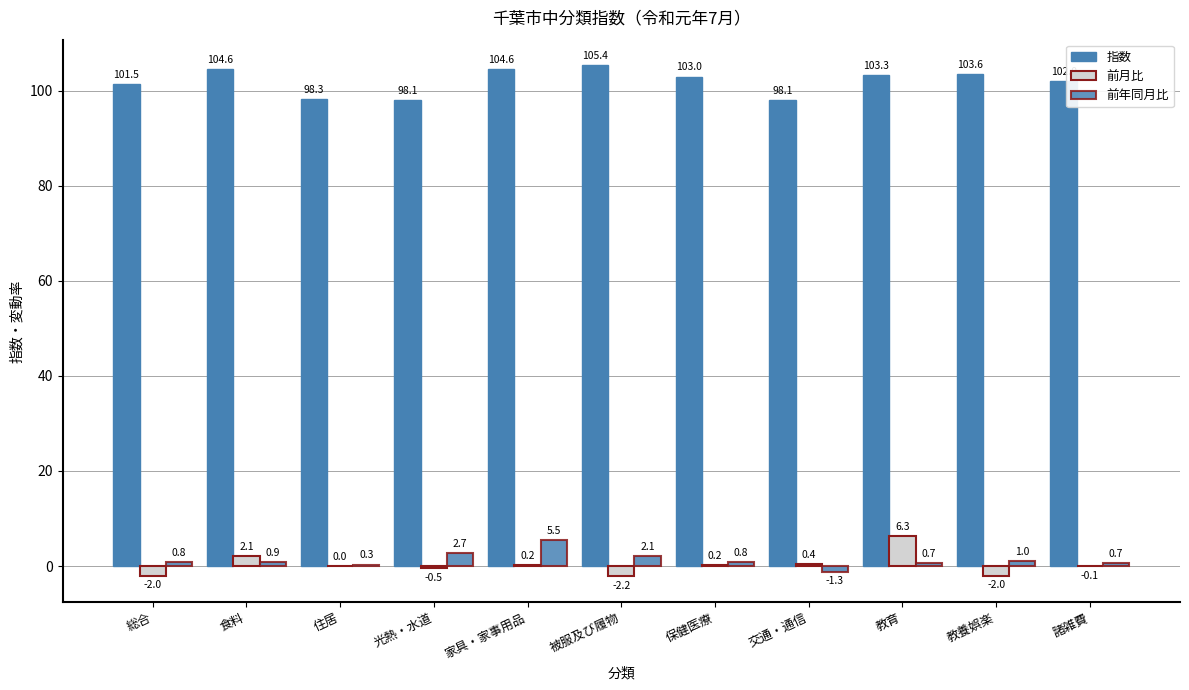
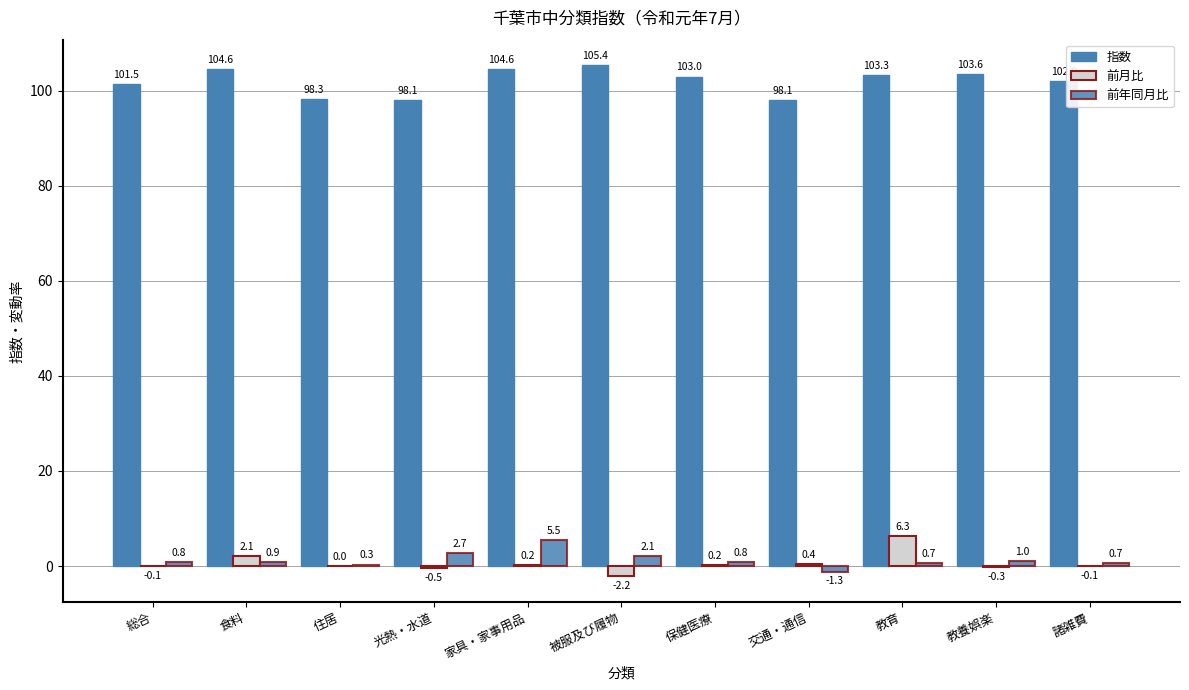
  {
    "前月比": {
-     "総合": -2.0,
+     "総合": -0.1,
      "食料": 2.1,
      "住居": 0.0,
      "光熱・水道": -0.5,
      "家具・家事用品": 0.2,
      "被服及び履物": -2.2,
      "保健医療": 0.2,
      "交通・通信": 0.4,
      "教育": 6.3,
-     "教養娯楽": -2.0,
+     "教養娯楽": -0.3,
      "諸雑費": -0.1
    }
  }
